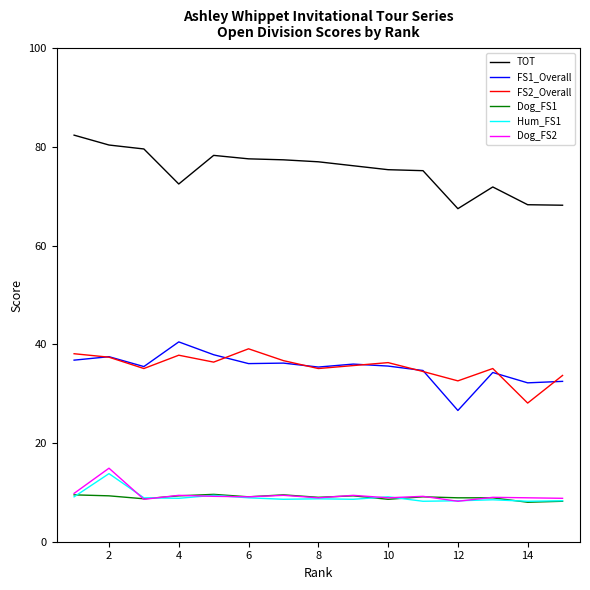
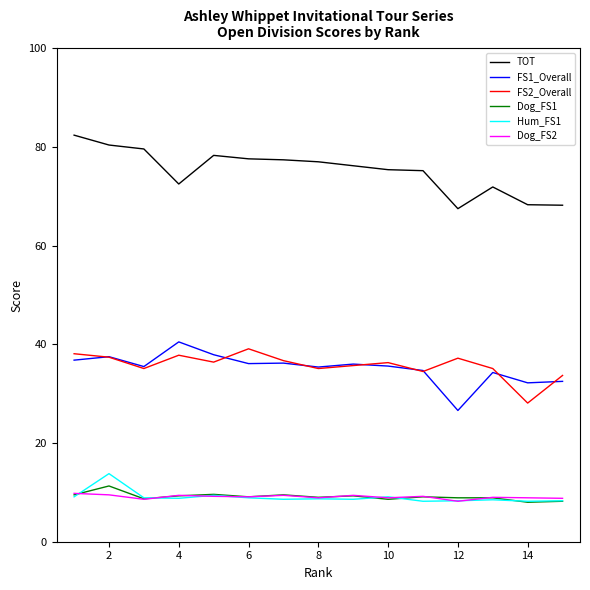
  {
    "TOT": {
      "2": 80,
      "4": 73,
      "6": 78,
      "8": 77,
      "10": 75,
      "12": 68,
      "14": 68
    },
    "FS1_Overall": {
      "4": 41,
      "6": 36,
      "10": 36,
      "12": 27,
      "14": 32
    },
    "FS2_Overall": {
      "4": 38,
      "6": 39,
      "10": 36,
-     "12": 33,
+     "12": 37,
      "14": 28
    },
    "Dog_FS1": {
-     "2": 9,
+     "2": 11,
      "12": 9
    },
    "Hum_FS1": {
      "2": 14
    },
    "Dog_FS2": {
-     "2": 15,
+     "2": 10,
      "14": 9
    }
  }
